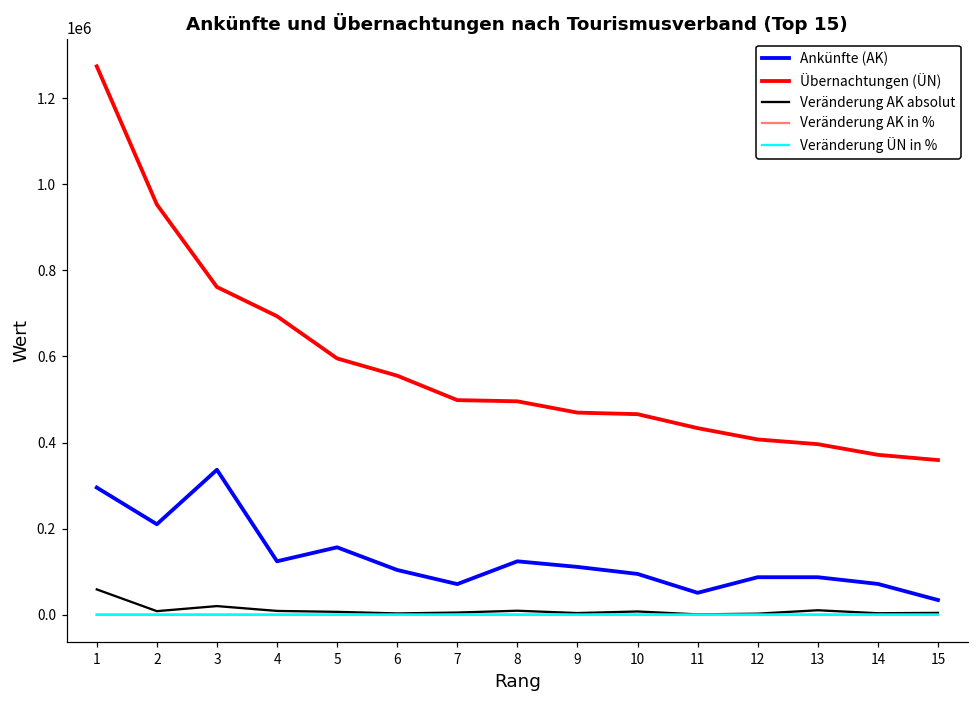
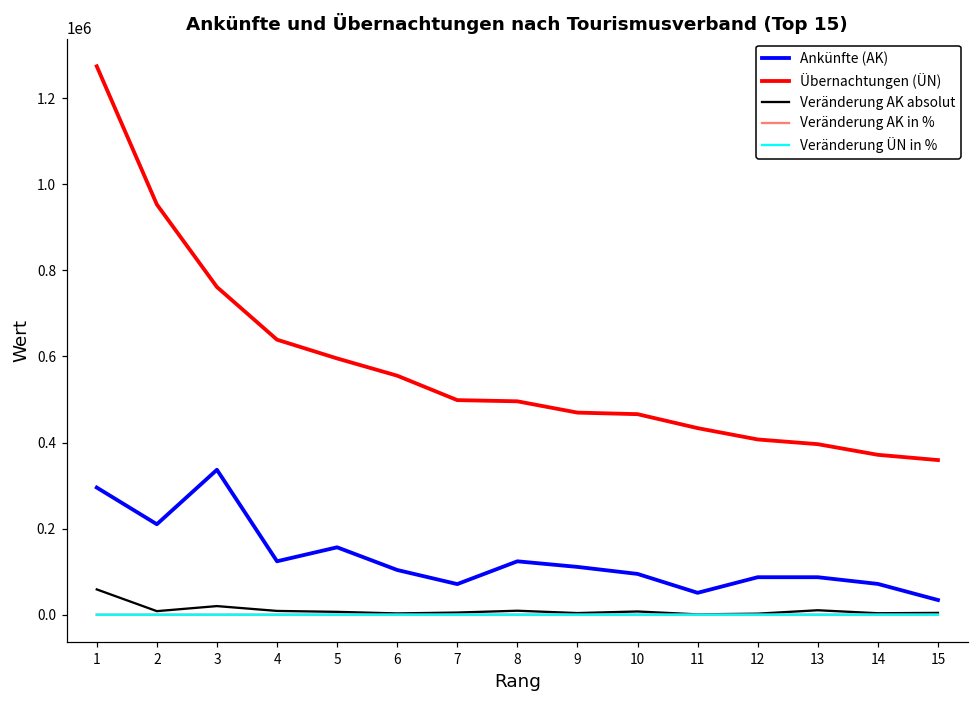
  {
    "Ankünfte (AK)": {
      "1": 300000,
      "2": 210000,
      "3": 340000,
      "4": 120000,
      "5": 160000,
      "6": 100000,
      "7": 70000,
      "8": 120000,
      "9": 110000,
      "10": 90000,
      "11": 50000,
      "12": 90000,
      "13": 90000,
      "14": 70000,
      "15": 30000
    },
    "Übernachtungen (ÜN)": {
      "1": 1270000,
      "2": 950000,
      "3": 760000,
-     "4": 690000,
+     "4": 640000,
      "5": 600000,
      "6": 560000,
      "7": 500000,
      "8": 500000,
      "9": 470000,
      "10": 470000,
      "11": 430000,
      "12": 410000,
      "13": 400000,
      "14": 370000,
      "15": 360000
    },
    "Veränderung AK absolut": {
      "1": 60000,
      "2": 10000,
      "3": 20000,
      "4": 10000,
      "5": 10000,
      "8": 10000,
      "10": 10000,
      "13": 10000
    },
    "Veränderung ÜN in %": {
      "1": 0,
      "2": 0,
      "3": 0,
      "4": 0,
      "5": 0,
      "8": 0,
      "10": 0,
      "13": 0
    }
  }
